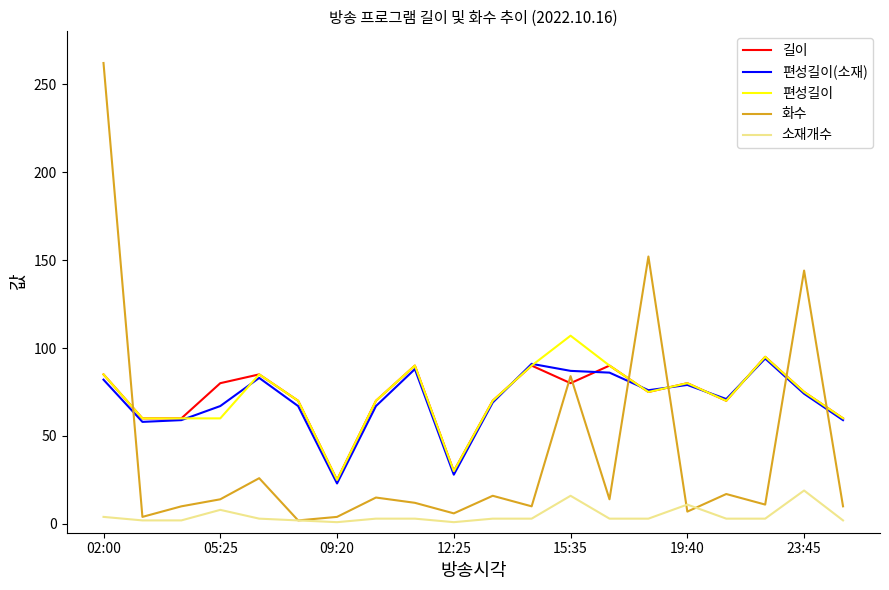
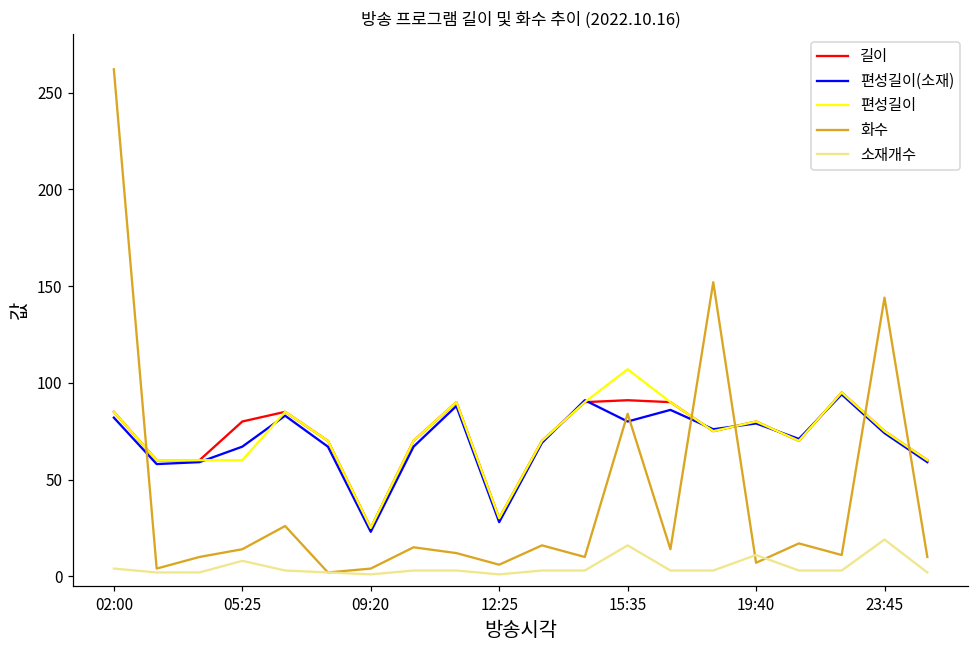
  {
    "길이": {
      "05:25": 80,
-     "15:35": 80
+     "15:35": 91
    },
    "편성길이(소재)": {
      "02:00": 82,
      "05:25": 67,
      "09:20": 23,
      "12:25": 28,
-     "15:35": 87
+     "15:35": 80
    },
    "편성길이": {
      "05:25": 60,
      "15:35": 107
    },
    "화수": {
      "02:00": 262,
      "05:25": 14,
      "09:20": 4,
      "12:25": 6,
      "15:35": 84,
      "19:40": 7,
      "23:45": 144
    },
    "소재개수": {
      "02:00": 4,
      "05:25": 8,
      "09:20": 1,
      "12:25": 1,
      "15:35": 16,
      "19:40": 11,
      "23:45": 19
    }
  }
